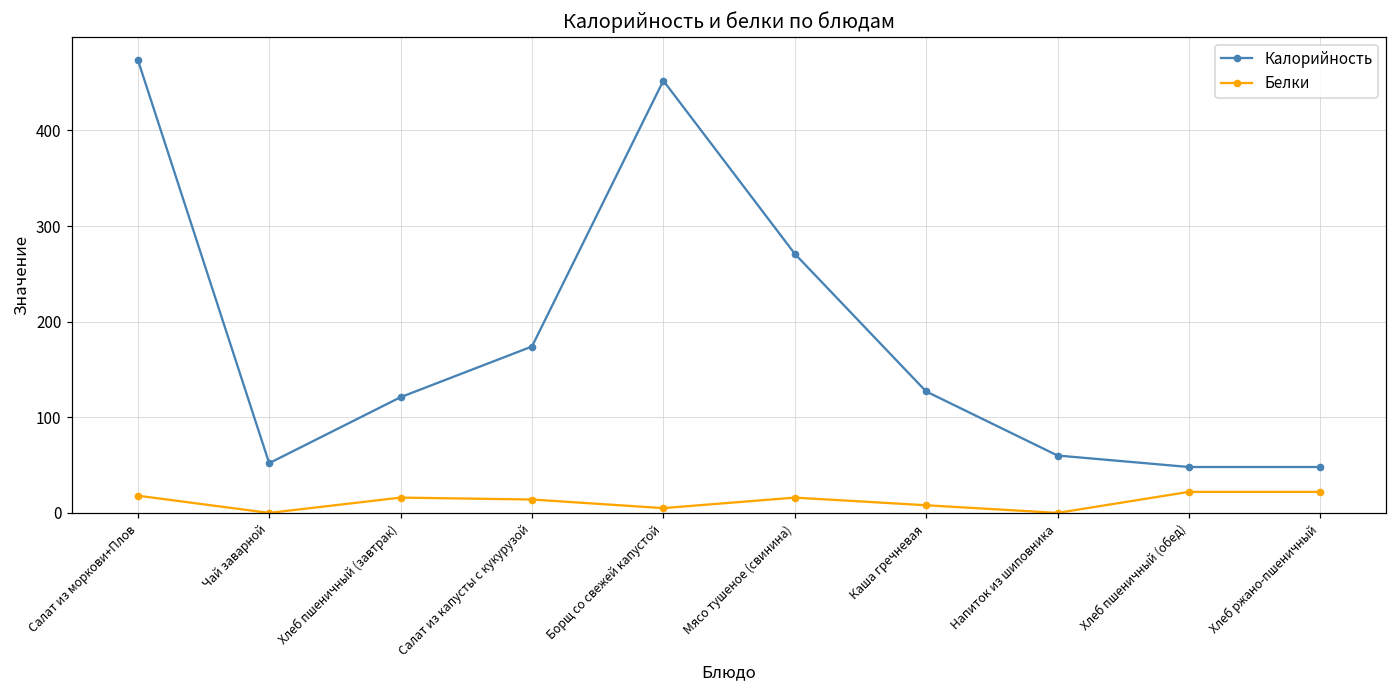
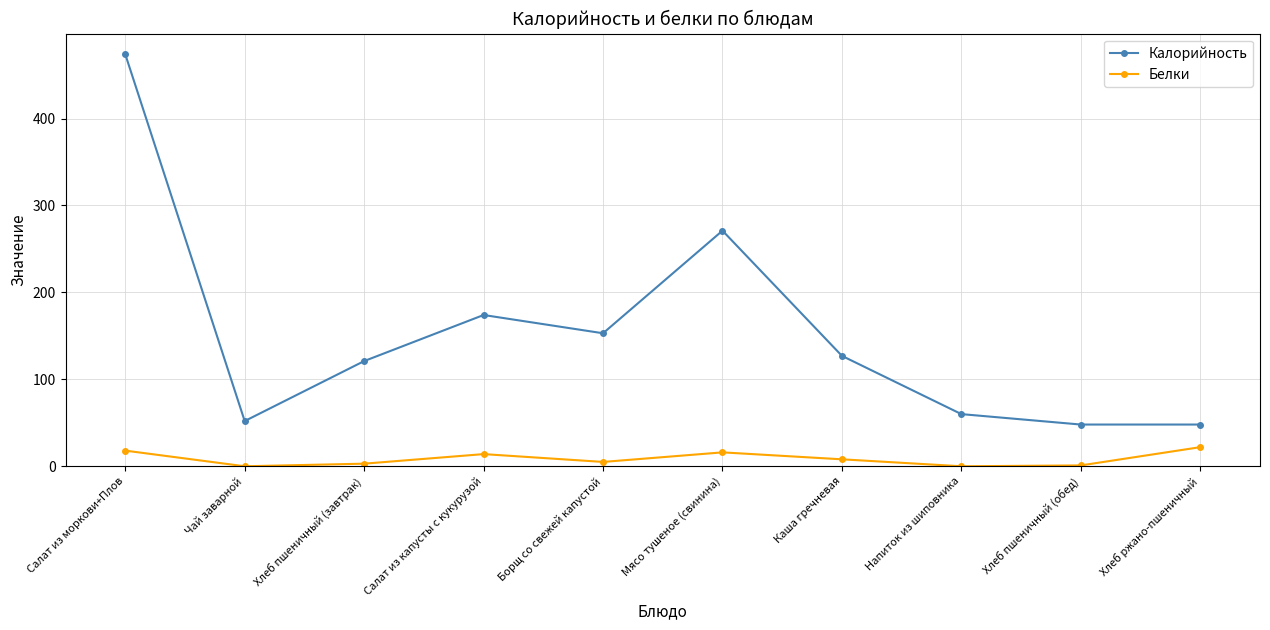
  {
    "Калорийность": {
      "Салат из моркови+Плов": 470,
      "Чай заварной": 50,
      "Хлеб пшеничный (завтрак)": 120,
      "Салат из капусты с кукурузой": 170,
-     "Борщ со свежей капустой": 450,
+     "Борщ со свежей капустой": 150,
      "Мясо тушеное (свинина)": 270,
      "Каша гречневая": 130,
      "Напиток из шиповника": 60,
      "Хлеб пшеничный (обед)": 50,
      "Хлеб ржано-пшеничный": 50
    },
    "Белки": {
      "Салат из моркови+Плов": 20,
      "Чай заварной": 0,
-     "Хлеб пшеничный (завтрак)": 20,
+     "Хлеб пшеничный (завтрак)": 0,
      "Салат из капусты с кукурузой": 10,
      "Борщ со свежей капустой": 10,
      "Мясо тушеное (свинина)": 20,
      "Каша гречневая": 10,
      "Напиток из шиповника": 0,
-     "Хлеб пшеничный (обед)": 20,
+     "Хлеб пшеничный (обед)": 0,
      "Хлеб ржано-пшеничный": 20
    }
  }
